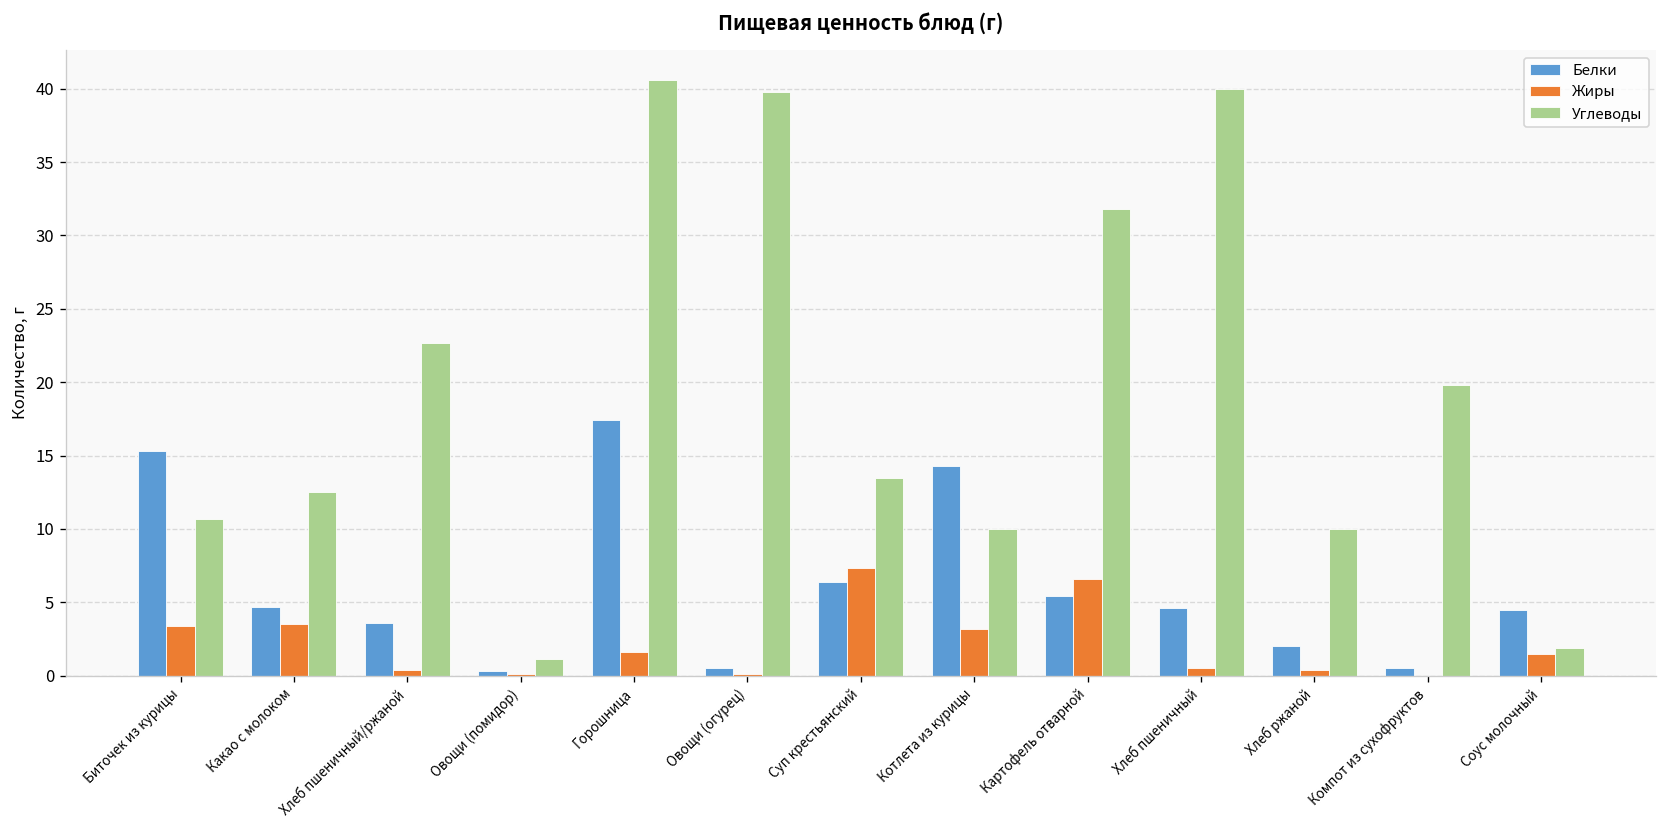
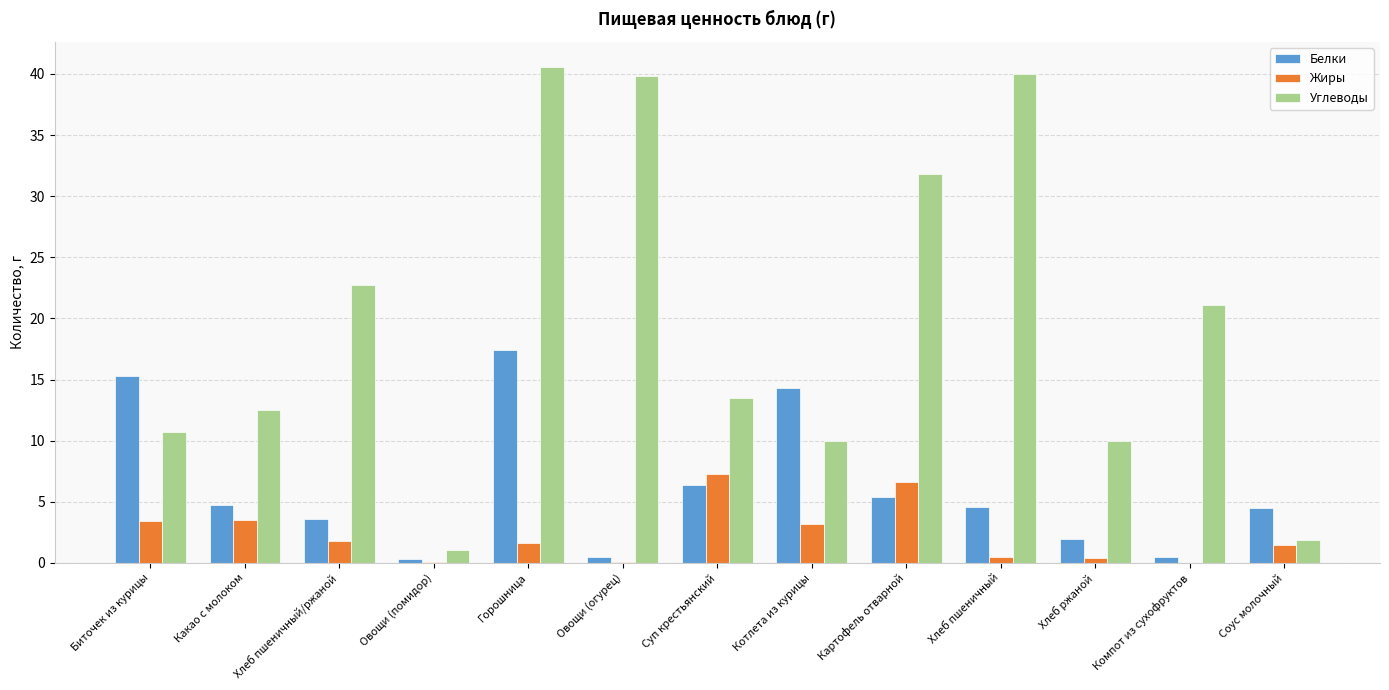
  {
    "Белки": {
      "Биточек из курицы": 15.3,
      "Какао с молоком": 4.7,
      "Хлеб пшеничный/ржаной": 3.6,
      "Овощи (помидор)": 0.3,
      "Горошница": 17.4,
      "Овощи (огурец)": 0.5,
      "Суп крестьянский": 6.4,
      "Котлета из курицы": 14.3,
      "Картофель отварной": 5.4,
      "Хлеб пшеничный": 4.6,
      "Хлеб ржаной": 2.0,
      "Компот из сухофруктов": 0.5,
      "Соус молочный": 4.5
    },
    "Жиры": {
      "Биточек из курицы": 3.4,
      "Какао с молоком": 3.5,
-     "Хлеб пшеничный/ржаной": 0.4,
+     "Хлеб пшеничный/ржаной": 1.8,
      "Горошница": 1.6,
      "Суп крестьянский": 7.3,
      "Котлета из курицы": 3.2,
      "Картофель отварной": 6.6,
      "Хлеб пшеничный": 0.5,
      "Хлеб ржаной": 0.4,
      "Компот из сухофруктов": 0.0,
      "Соус молочный": 1.5
    },
    "Углеводы": {
      "Биточек из курицы": 10.7,
      "Какао с молоком": 12.5,
      "Хлеб пшеничный/ржаной": 22.7,
      "Овощи (помидор)": 1.1,
      "Горошница": 40.6,
      "Овощи (огурец)": 39.8,
      "Суп крестьянский": 13.5,
      "Котлета из курицы": 10.0,
      "Картофель отварной": 31.8,
      "Хлеб пшеничный": 40.0,
      "Хлеб ржаной": 10.0,
-     "Компот из сухофруктов": 19.8,
+     "Компот из сухофруктов": 21.1,
      "Соус молочный": 1.9
    }
  }
